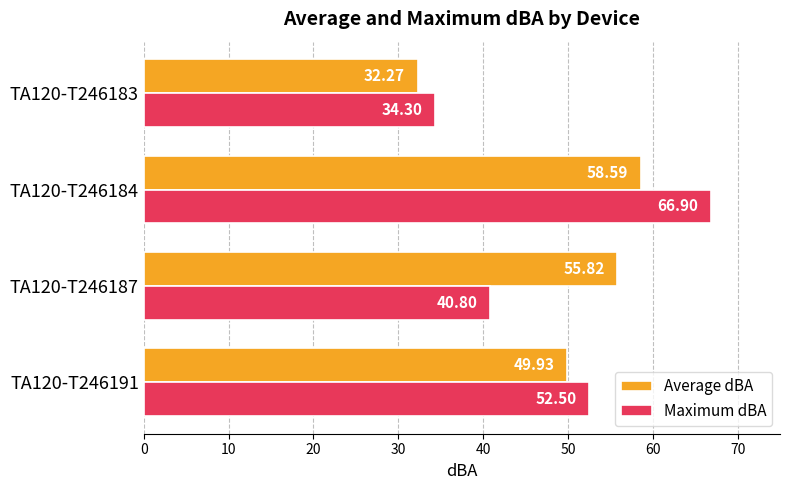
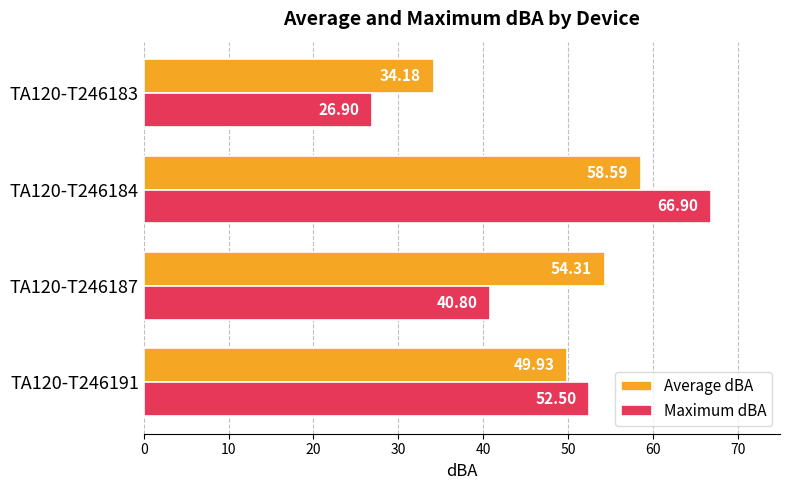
  {
    "Average dBA": {
-     "TA120-T246183": 32.27,
+     "TA120-T246183": 34.18,
      "TA120-T246184": 58.59,
-     "TA120-T246187": 55.82,
+     "TA120-T246187": 54.31,
      "TA120-T246191": 49.93
    },
    "Maximum dBA": {
-     "TA120-T246183": 34.30,
+     "TA120-T246183": 26.90,
      "TA120-T246184": 66.90,
      "TA120-T246187": 40.80,
      "TA120-T246191": 52.50
    }
  }
